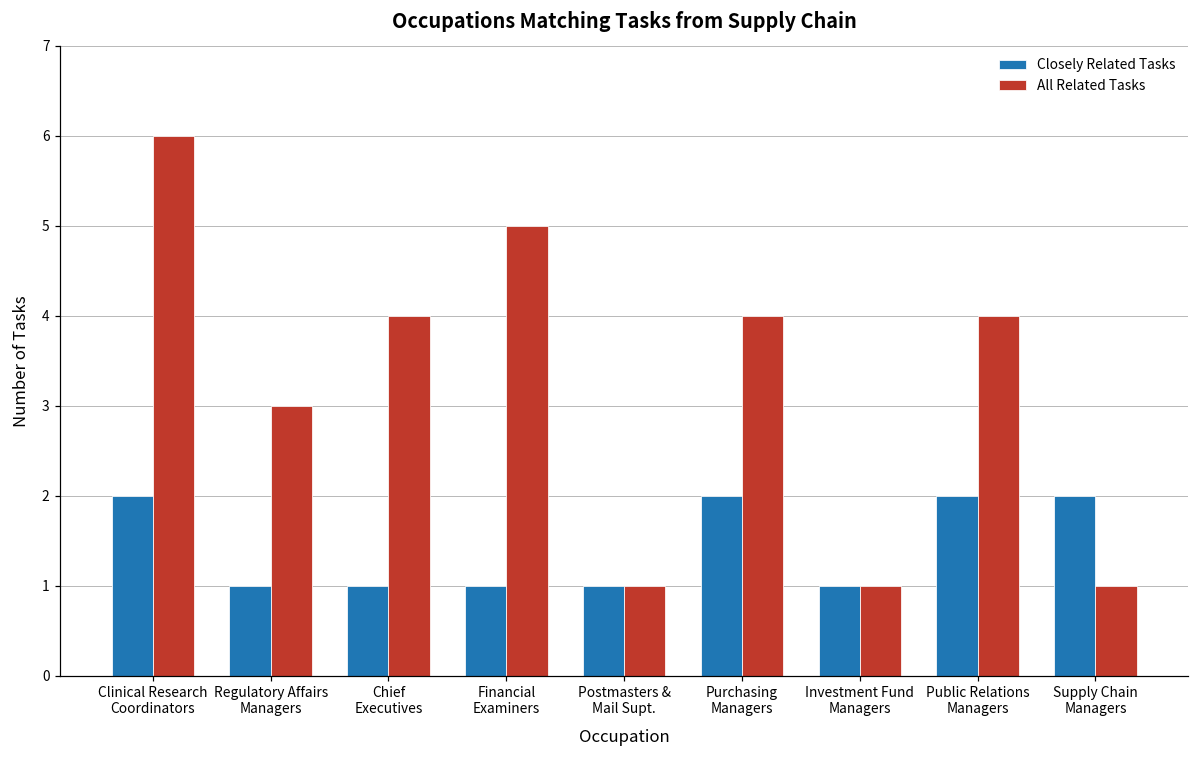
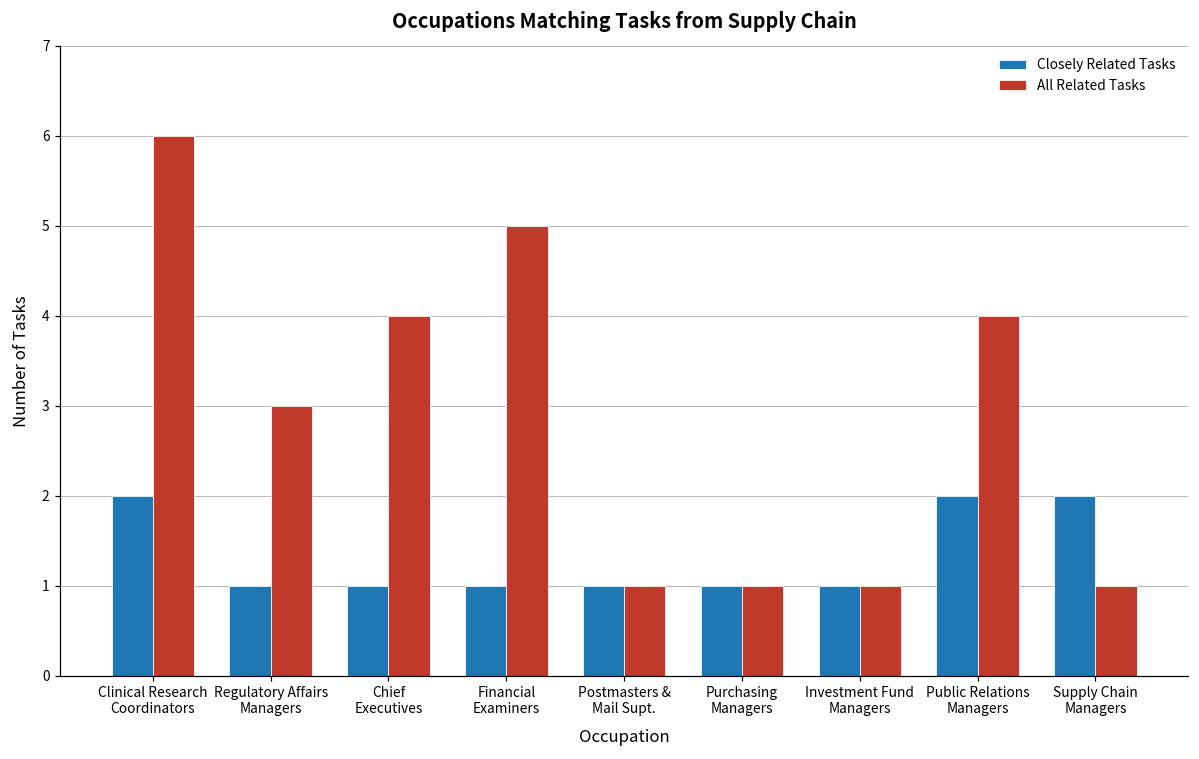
  {
    "Closely Related Tasks": {
      "Clinical Research Coordinators": 2,
      "Regulatory Affairs Managers": 1,
      "Chief Executives": 1,
      "Financial Examiners": 1,
      "Postmasters & Mail Supt.": 1,
-     "Purchasing Managers": 2,
+     "Purchasing Managers": 1,
      "Investment Fund Managers": 1,
      "Public Relations Managers": 2,
      "Supply Chain Managers": 2
    },
    "All Related Tasks": {
      "Clinical Research Coordinators": 6,
      "Regulatory Affairs Managers": 3,
      "Chief Executives": 4,
      "Financial Examiners": 5,
      "Postmasters & Mail Supt.": 1,
-     "Purchasing Managers": 4,
+     "Purchasing Managers": 1,
      "Investment Fund Managers": 1,
      "Public Relations Managers": 4,
      "Supply Chain Managers": 1
    }
  }
